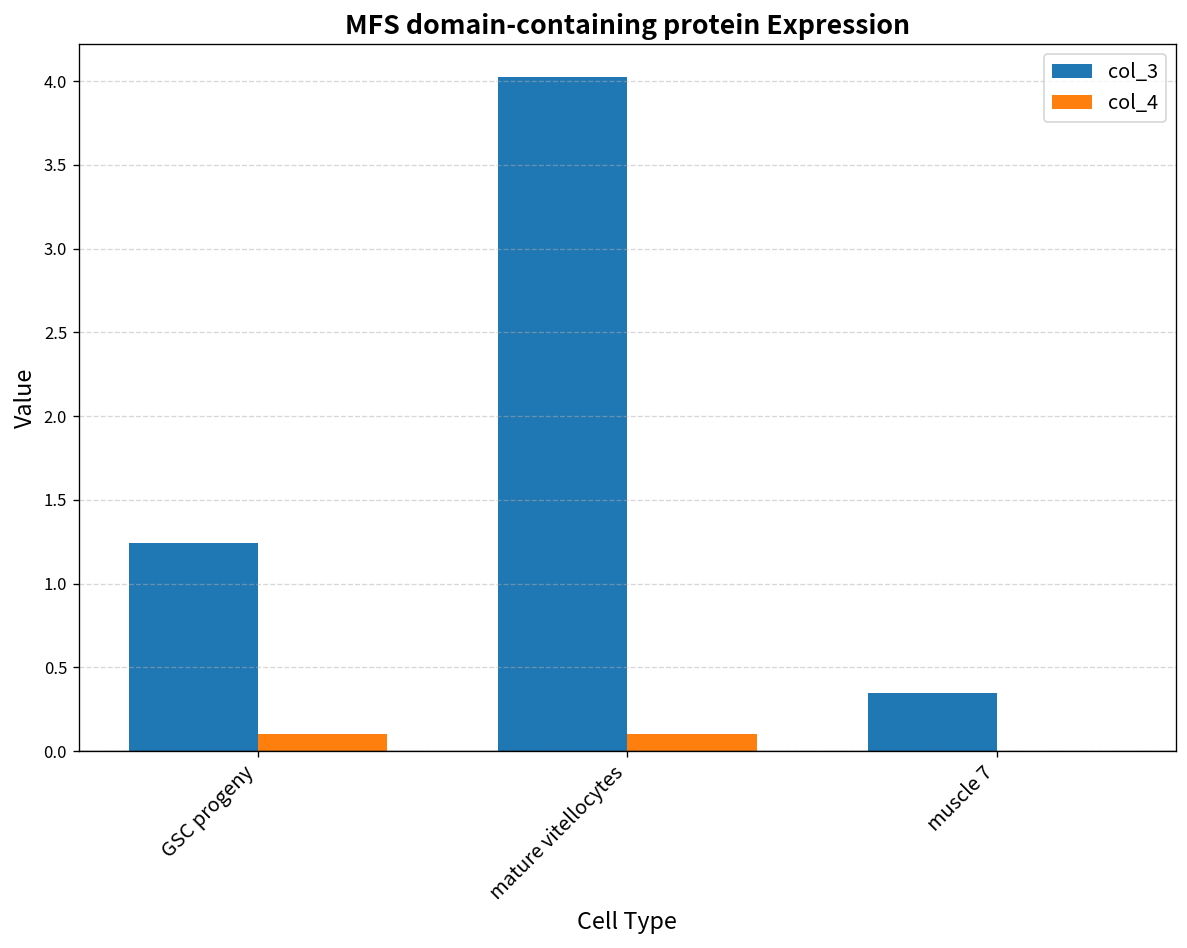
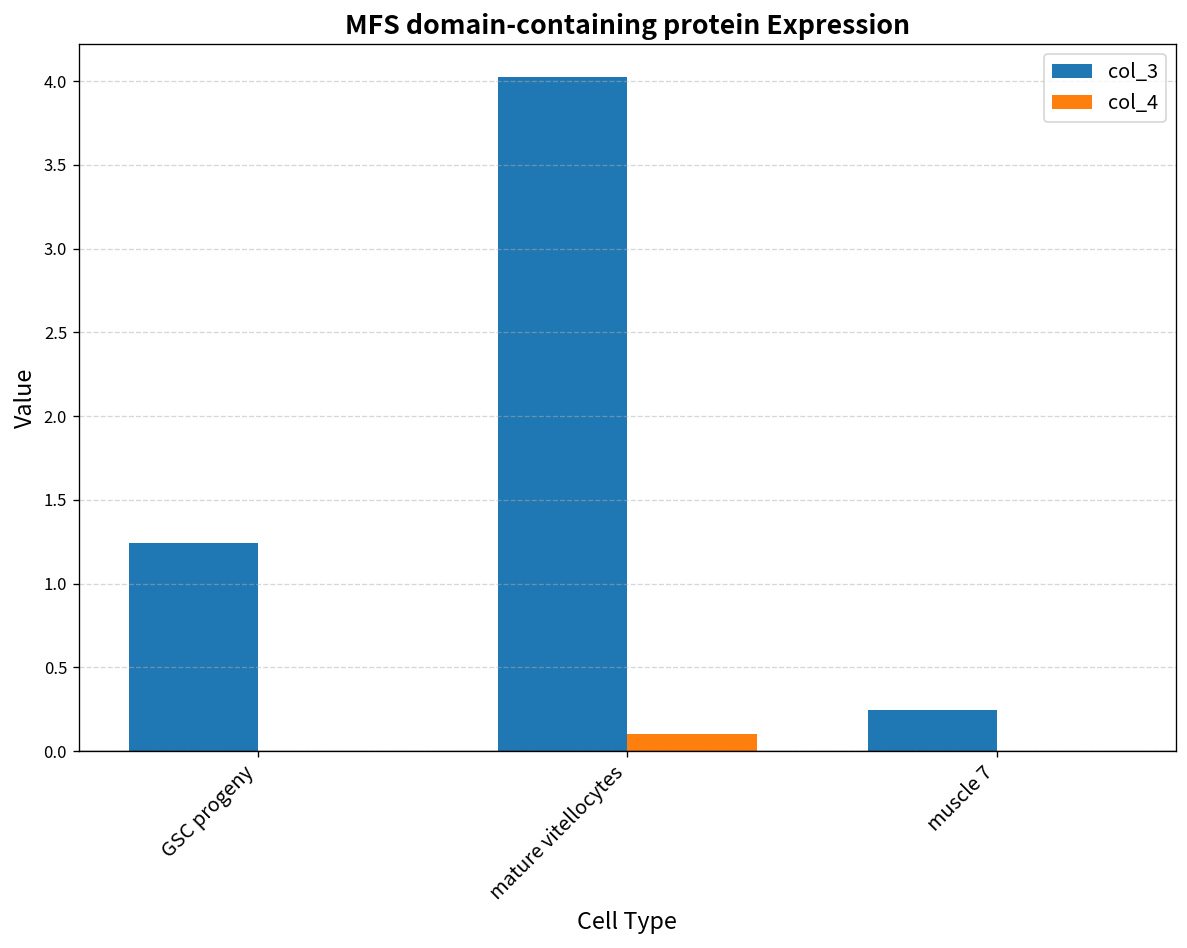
  {
    "col_3": {
      "GSC progeny": 1.24,
      "mature vitellocytes": 4.02,
-     "muscle 7": 0.35
+     "muscle 7": 0.25
    },
    "col_4": {
-     "GSC progeny": 0.1,
+     "GSC progeny": 0.0,
      "mature vitellocytes": 0.1
    }
  }
